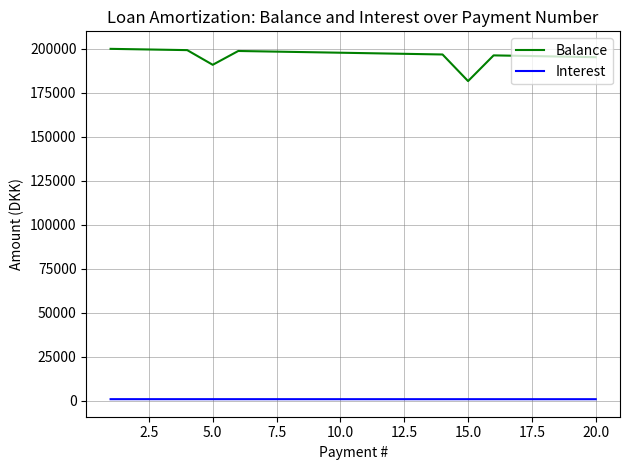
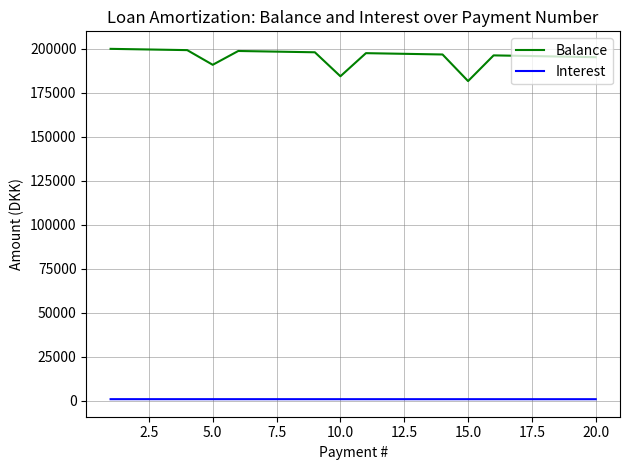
  {
    "Balance": {
      "5.0": 191000,
-     "10.0": 198000,
+     "10.0": 184000,
      "15.0": 182000
    },
    "Interest": {
      "5.0": 1000,
      "10.0": 1000,
      "15.0": 1000,
      "20.0": 1000
    }
  }
